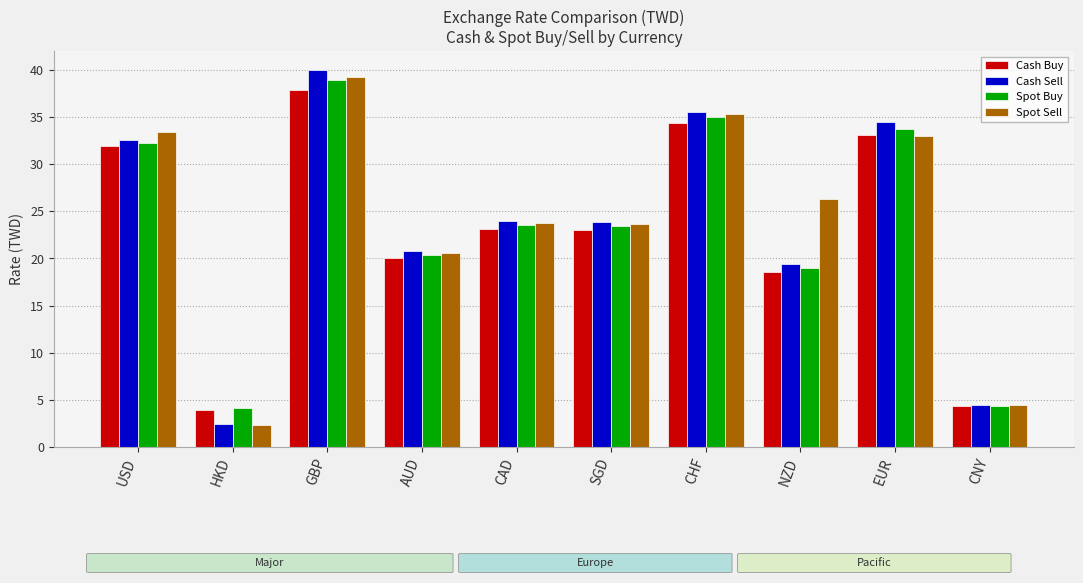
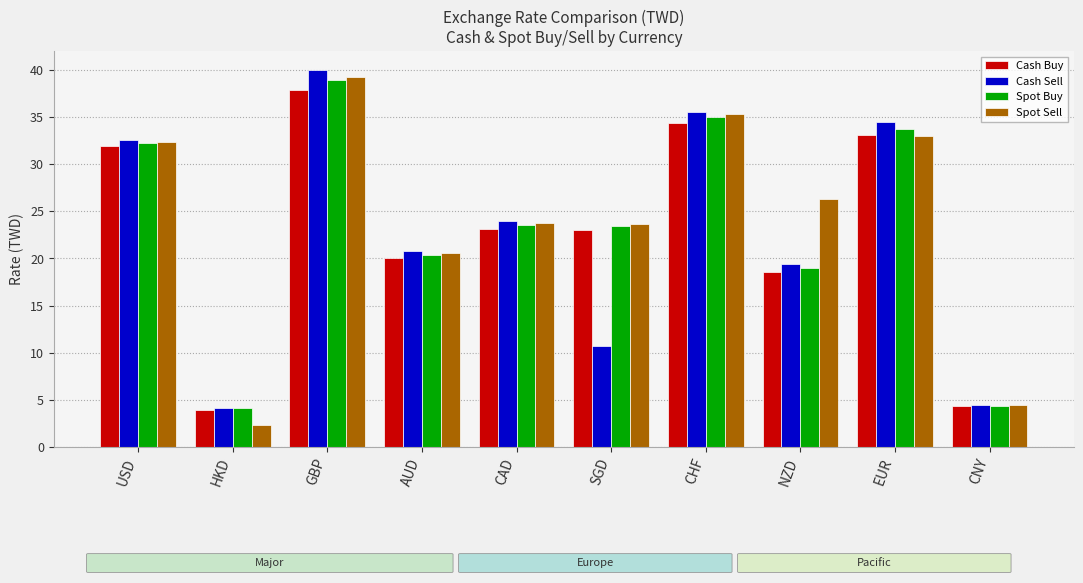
  {
    "Cash Buy": {
      "USD": 32,
      "HKD": 4,
      "GBP": 38,
      "AUD": 20,
      "CAD": 23,
      "SGD": 23,
      "CHF": 34,
      "NZD": 19,
      "EUR": 33,
      "CNY": 4
    },
    "Cash Sell": {
      "USD": 33,
-     "HKD": 2,
+     "HKD": 4,
      "GBP": 40,
      "AUD": 21,
      "CAD": 24,
-     "SGD": 24,
+     "SGD": 11,
      "CHF": 36,
      "NZD": 19,
      "EUR": 34,
      "CNY": 4
    },
    "Spot Buy": {
      "USD": 32,
      "HKD": 4,
      "GBP": 39,
      "AUD": 20,
      "CAD": 24,
      "SGD": 23,
      "CHF": 35,
      "NZD": 19,
      "EUR": 34,
      "CNY": 4
    },
    "Spot Sell": {
-     "USD": 33,
+     "USD": 32,
      "HKD": 2,
      "GBP": 39,
      "AUD": 21,
      "CAD": 24,
      "SGD": 24,
      "CHF": 35,
      "NZD": 26,
      "EUR": 33,
      "CNY": 4
    }
  }
